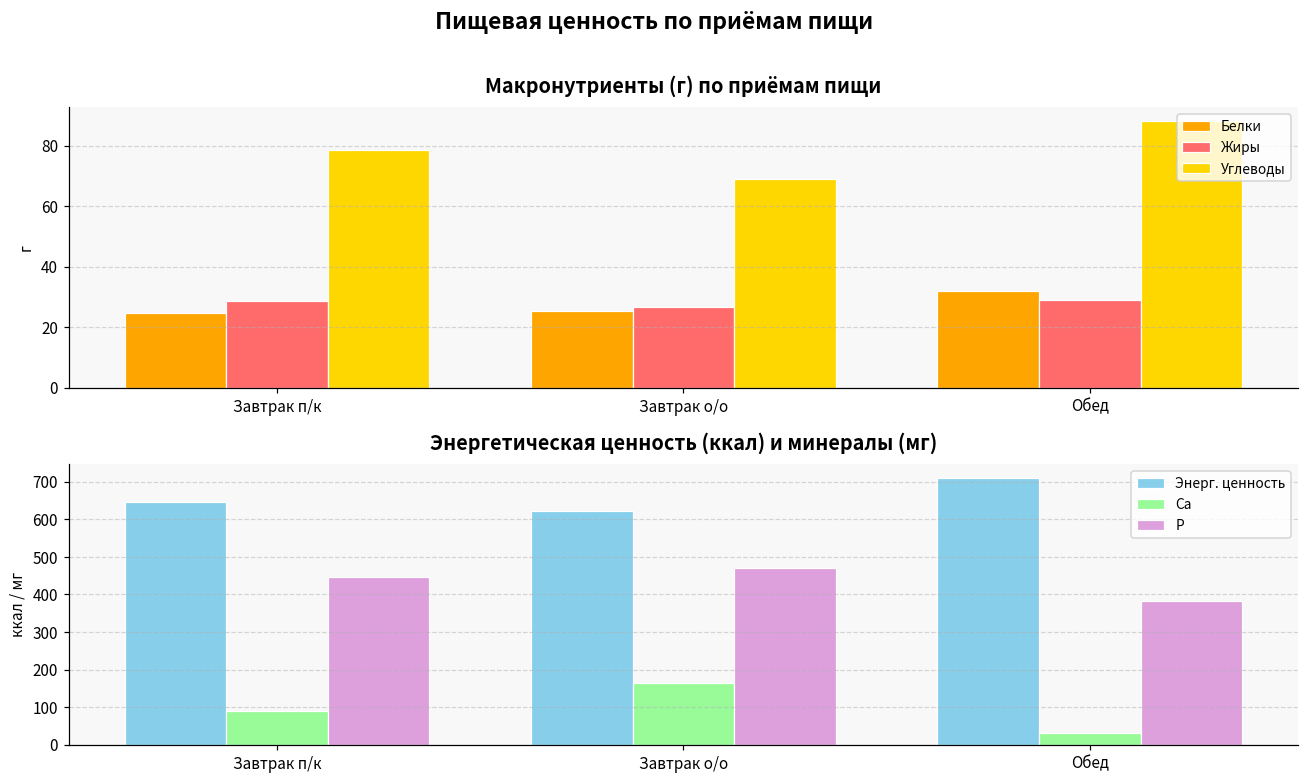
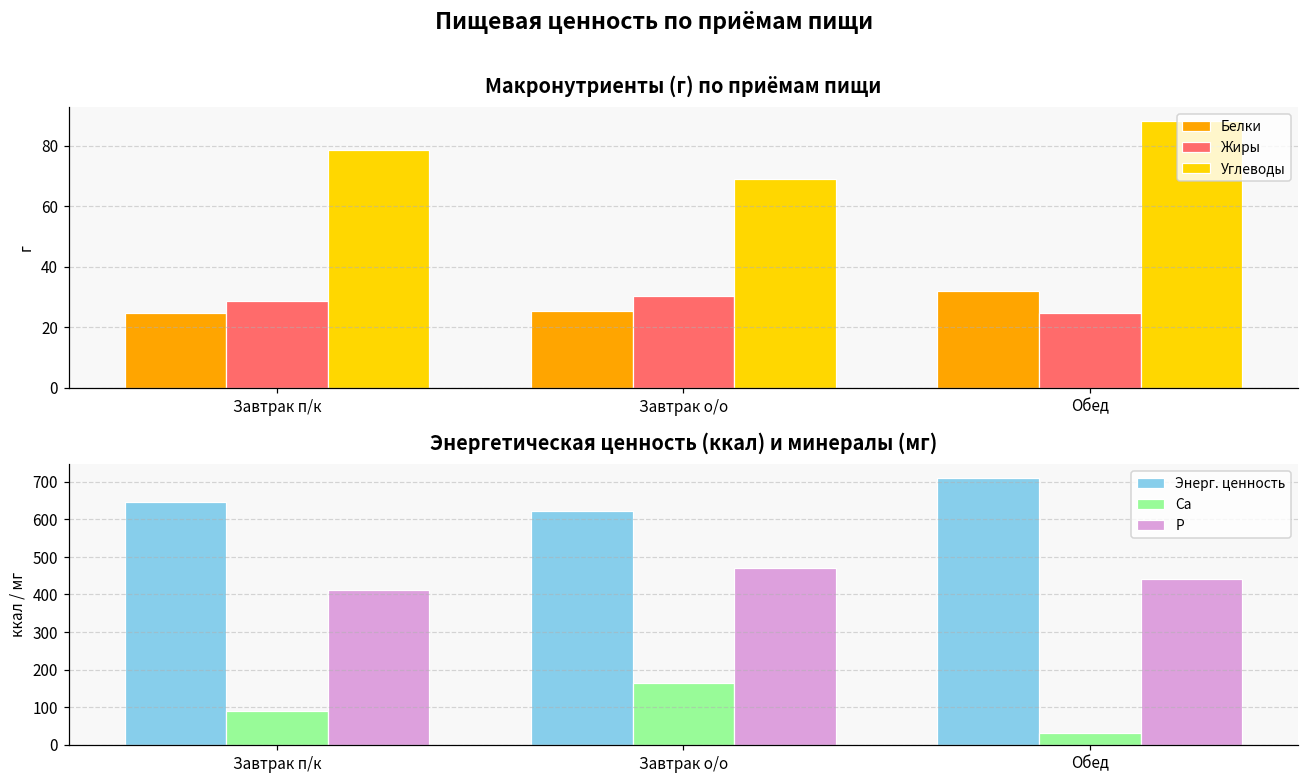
  {
    "Макронутриенты (г) по приёмам пищи": {
      "Жиры": {
        "Завтрак п/к": 29,
-       "Завтрак о/о": 27,
-       "Обед": 29
+       "Завтрак о/о": 30,
+       "Обед": 25
      }
    },
    "Энергетическая ценность (ккал) и минералы (мг)": {
      "Энерг. ценность": {
        "Завтрак п/к": 640,
        "Завтрак о/о": 620,
        "Обед": 710
      },
      "Ca": {
        "Завтрак п/к": 90,
        "Завтрак о/о": 160,
        "Обед": 30
      },
      "P": {
-       "Завтрак п/к": 450,
+       "Завтрак п/к": 410,
        "Завтрак о/о": 470,
-       "Обед": 380
+       "Обед": 440
      }
    }
  }
